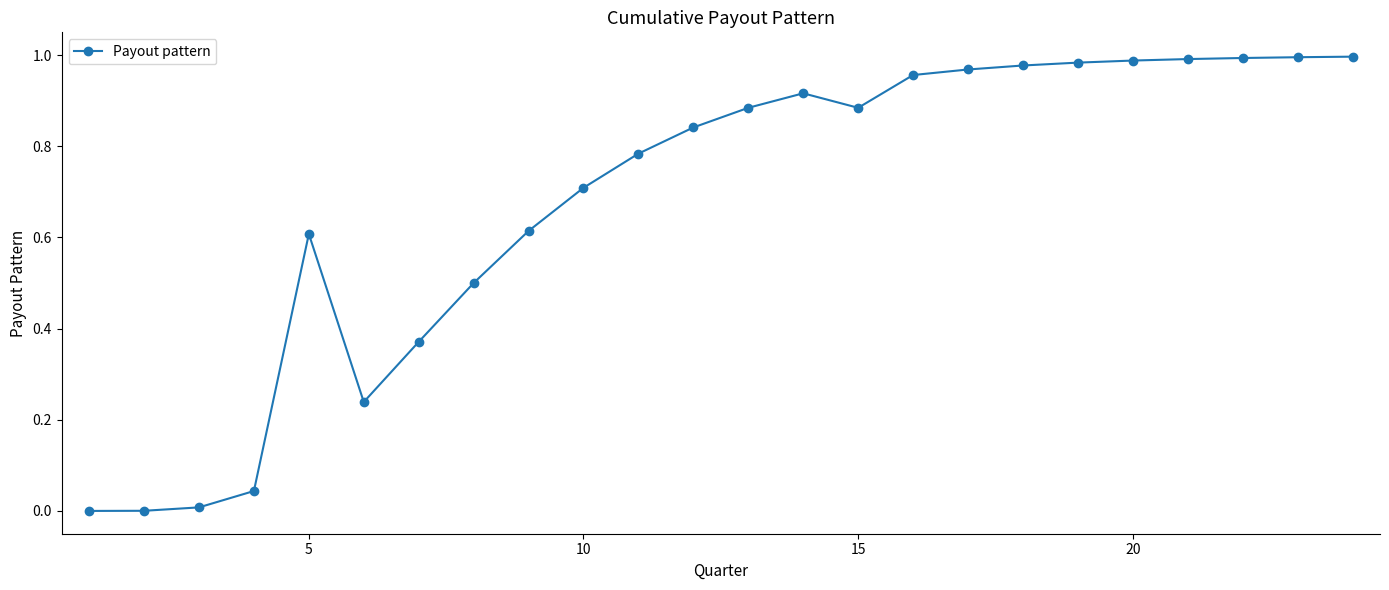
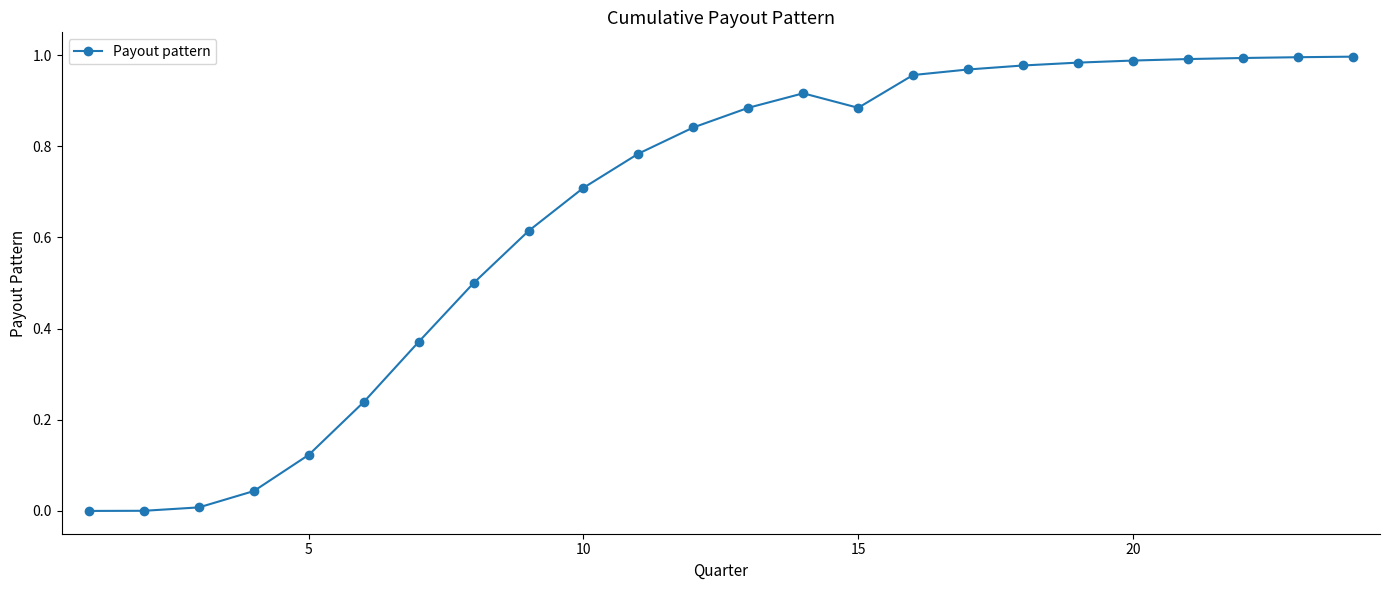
  {
-   "5": 0.61,
+   "5": 0.12,
    "10": 0.71,
    "15": 0.88,
    "20": 0.99
  }
